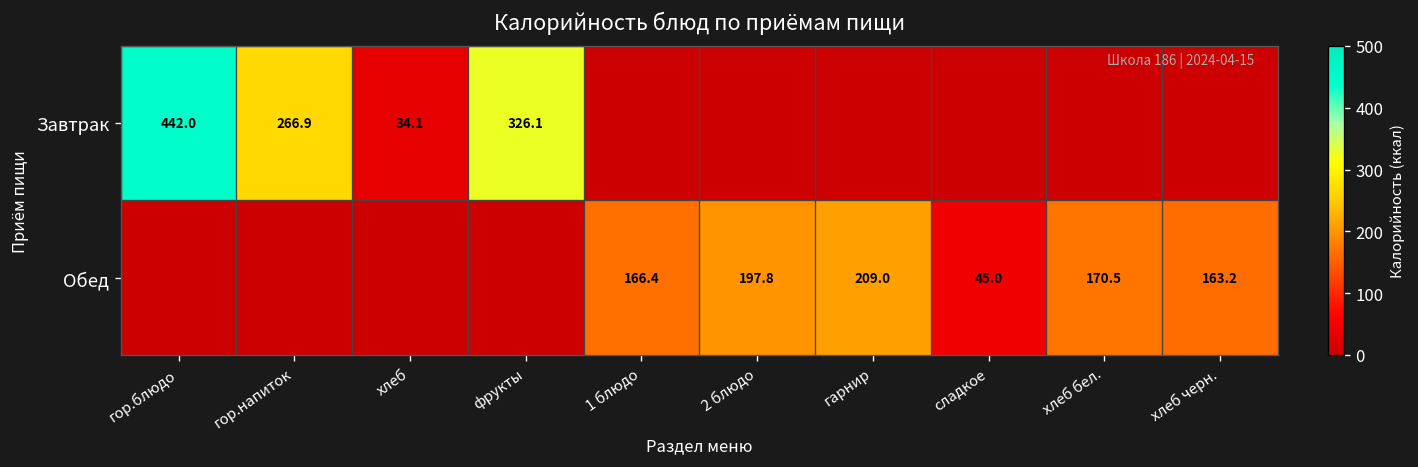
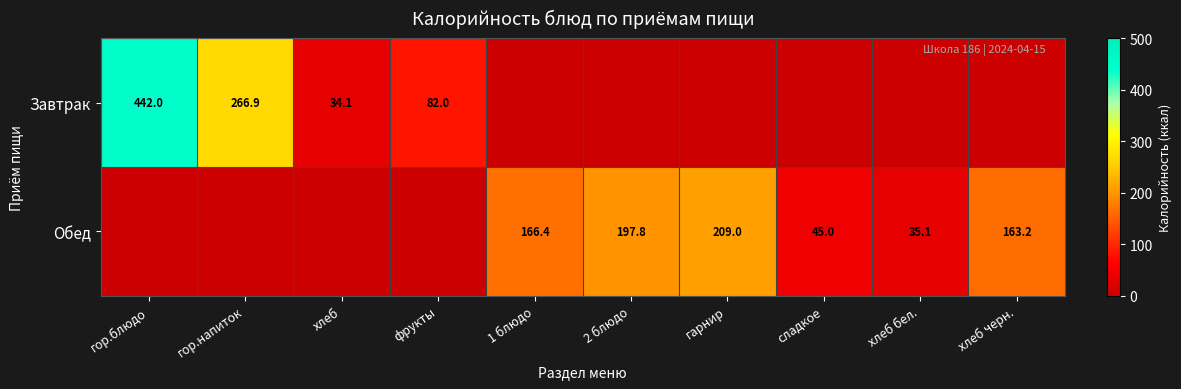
  {
    "Завтрак": {
      "гор.блюдо": 442.0,
      "гор.напиток": 266.9,
      "хлеб": 34.1,
-     "фрукты": 326.1
+     "фрукты": 82.0
    },
    "Обед": {
      "1 блюдо": 166.4,
      "2 блюдо": 197.8,
      "гарнир": 209.0,
      "сладкое": 45.0,
-     "хлеб бел.": 170.5,
+     "хлеб бел.": 35.1,
      "хлеб черн.": 163.2
    }
  }
